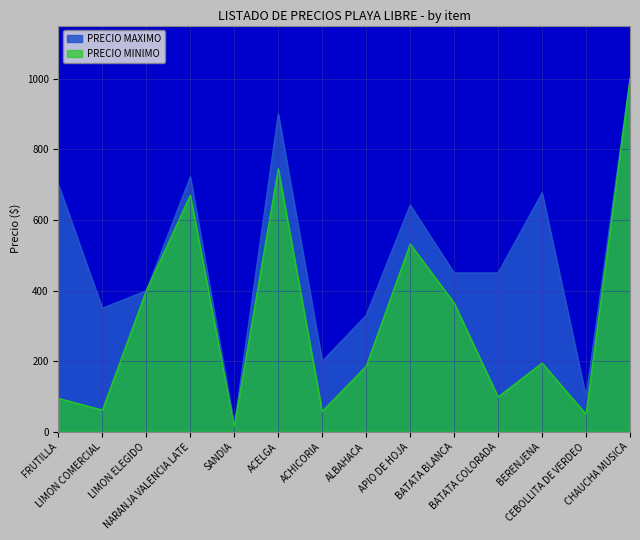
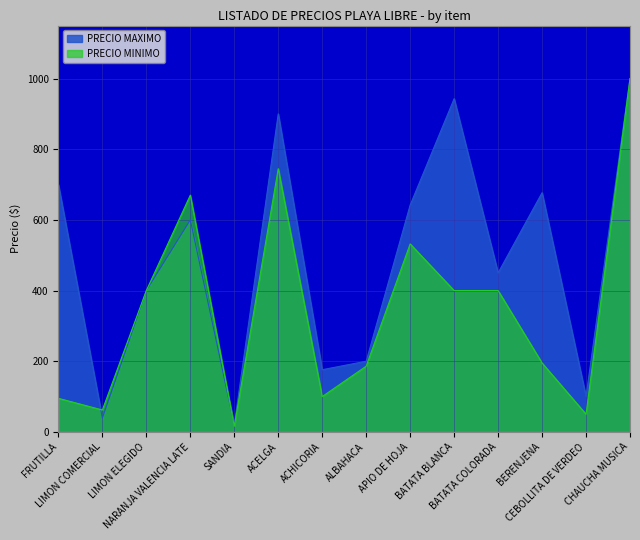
  {
    "PRECIO MAXIMO": {
      "FRUTILLA": 700,
-     "LIMON COMERCIAL": 350,
-     "NARANJA VALENCIA LATE": 720,
+     "LIMON COMERCIAL": 40,
+     "NARANJA VALENCIA LATE": 600,
      "ACELGA": 900,
-     "ACHICORIA": 200,
-     "ALBAHACA": 330,
+     "ACHICORIA": 180,
+     "ALBAHACA": 200,
      "APIO DE HOJA": 640,
-     "BATATA BLANCA": 450,
+     "BATATA BLANCA": 940,
      "BATATA COLORADA": 450,
      "BERENJENA": 680,
      "CEBOLLITA DE VERDEO": 100
    },
    "PRECIO MINIMO": {
      "FRUTILLA": 100,
      "LIMON COMERCIAL": 60,
      "NARANJA VALENCIA LATE": 670,
      "ACELGA": 750,
-     "ACHICORIA": 60,
+     "ACHICORIA": 100,
      "ALBAHACA": 190,
      "APIO DE HOJA": 530,
-     "BATATA BLANCA": 370,
-     "BATATA COLORADA": 100,
+     "BATATA BLANCA": 400,
+     "BATATA COLORADA": 400,
      "BERENJENA": 200,
      "CEBOLLITA DE VERDEO": 50
    }
  }
